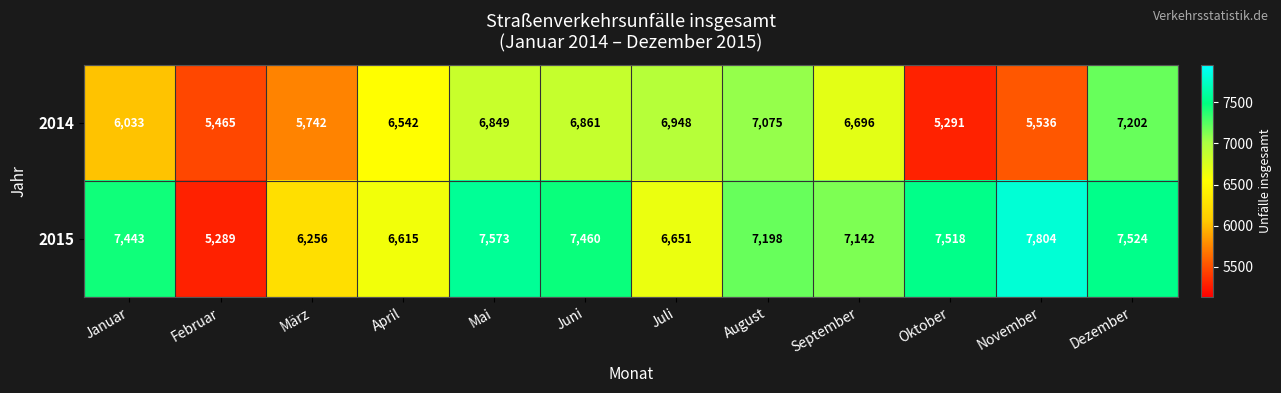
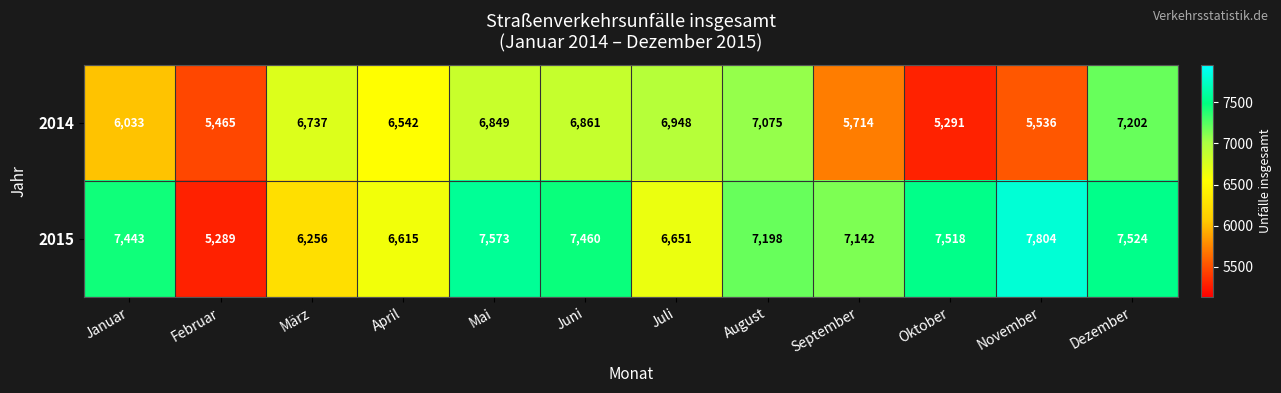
  {
    "2014": {
      "Januar": "6,033",
      "Februar": "5,465",
-     "März": "5,742",
+     "März": "6,737",
      "April": "6,542",
      "Mai": "6,849",
      "Juni": "6,861",
      "Juli": "6,948",
      "August": "7,075",
-     "September": "6,696",
+     "September": "5,714",
      "Oktober": "5,291",
      "November": "5,536",
      "Dezember": "7,202"
    },
    "2015": {
      "Januar": "7,443",
      "Februar": "5,289",
      "März": "6,256",
      "April": "6,615",
      "Mai": "7,573",
      "Juni": "7,460",
      "Juli": "6,651",
      "August": "7,198",
      "September": "7,142",
      "Oktober": "7,518",
      "November": "7,804",
      "Dezember": "7,524"
    }
  }
